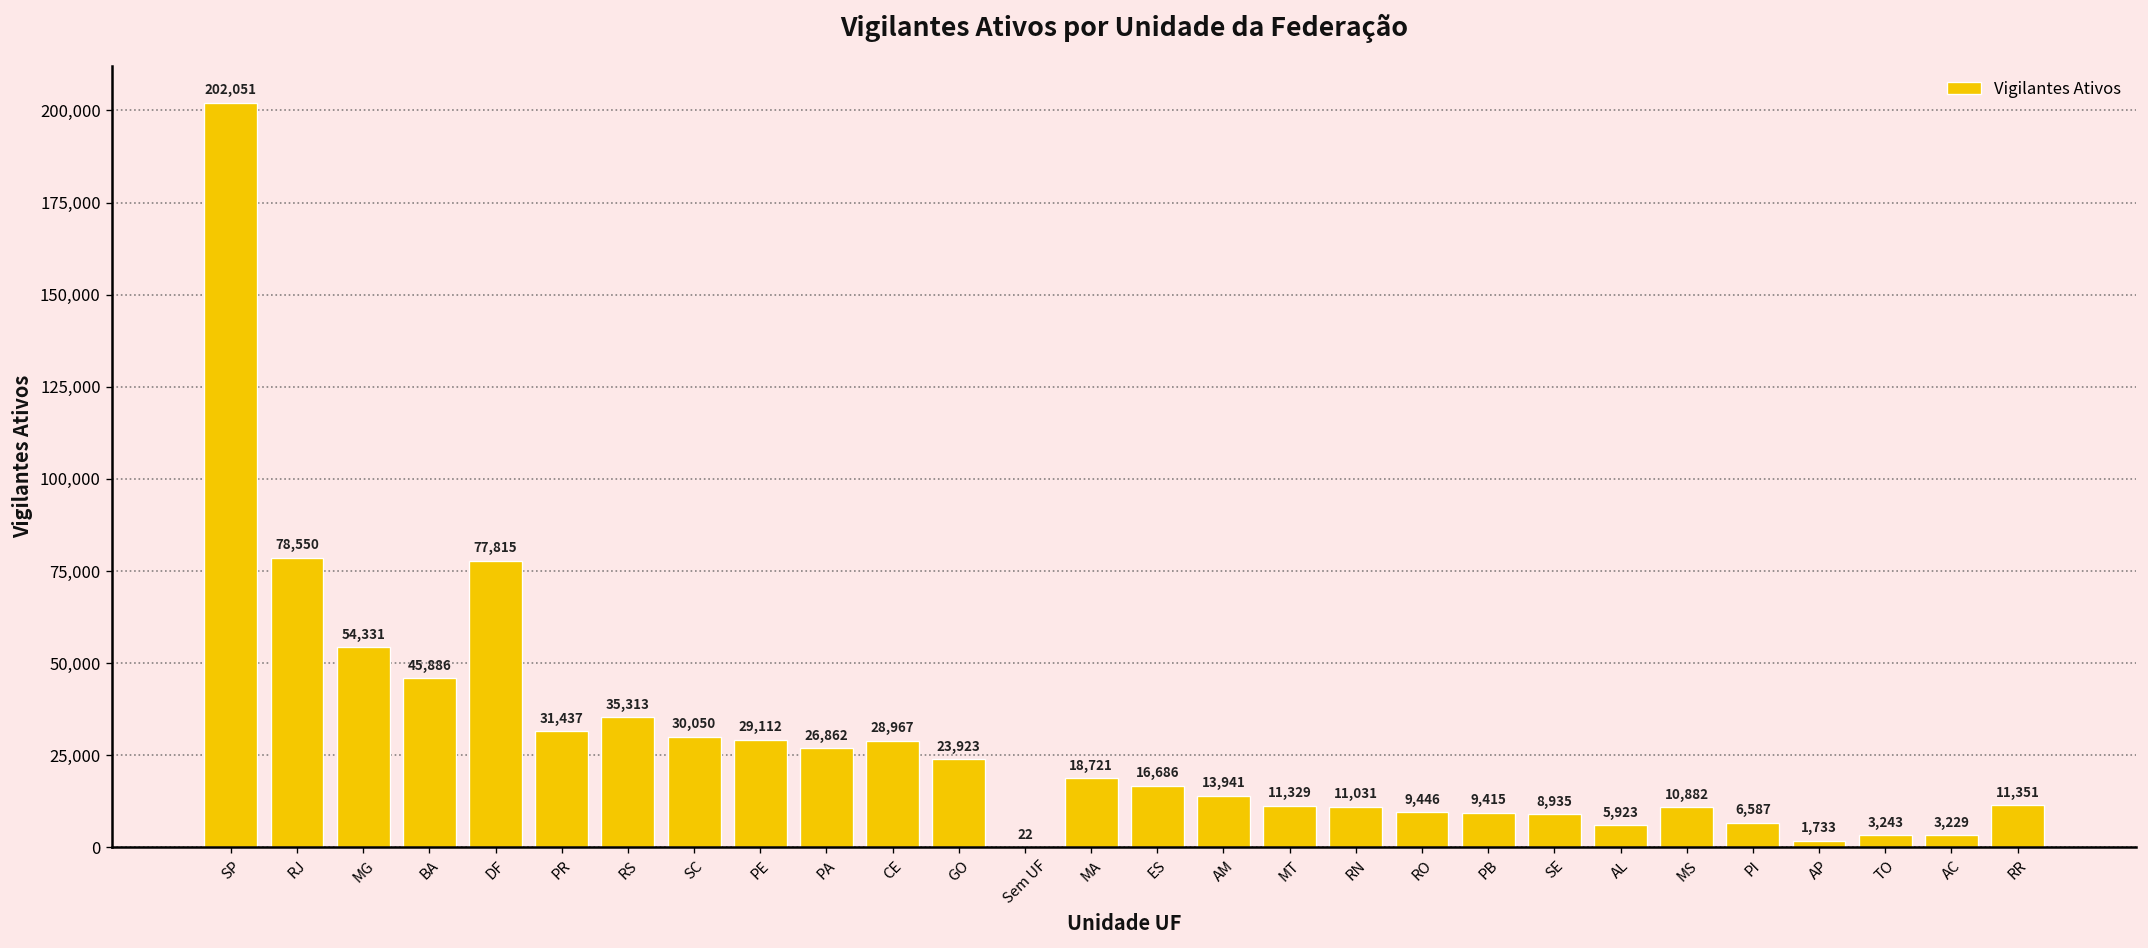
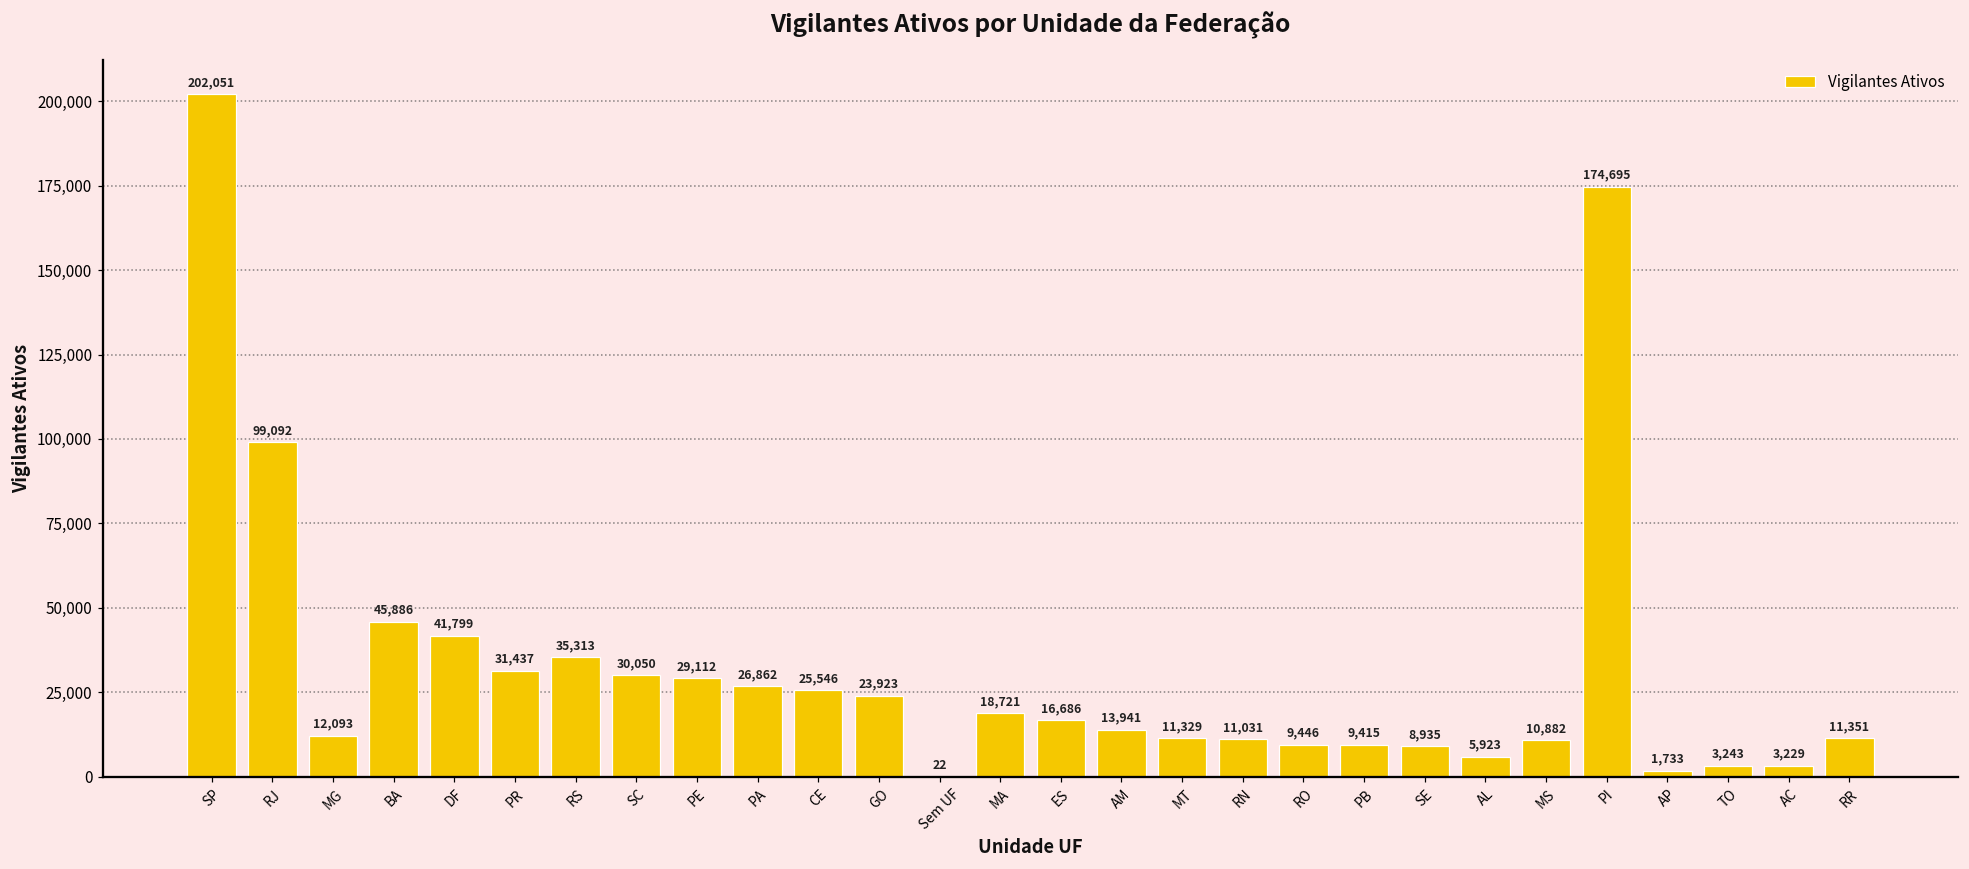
  {
    "SP": "202,051",
-   "RJ": "78,550",
-   "MG": "54,331",
+   "RJ": "99,092",
+   "MG": "12,093",
    "BA": "45,886",
-   "DF": "77,815",
+   "DF": "41,799",
    "PR": "31,437",
    "RS": "35,313",
    "SC": "30,050",
    "PE": "29,112",
    "PA": "26,862",
-   "CE": "28,967",
+   "CE": "25,546",
    "GO": "23,923",
    "Sem UF": "22",
    "MA": "18,721",
    "ES": "16,686",
    "AM": "13,941",
    "MT": "11,329",
    "RN": "11,031",
    "RO": "9,446",
    "PB": "9,415",
    "SE": "8,935",
    "AL": "5,923",
    "MS": "10,882",
-   "PI": "6,587",
+   "PI": "174,695",
    "AP": "1,733",
    "TO": "3,243",
    "AC": "3,229",
    "RR": "11,351"
  }
